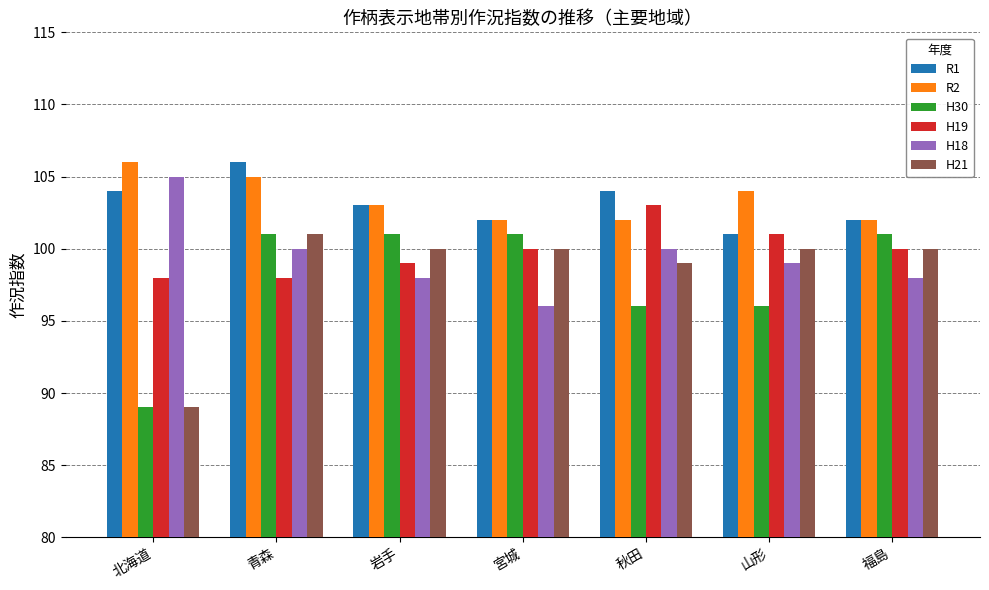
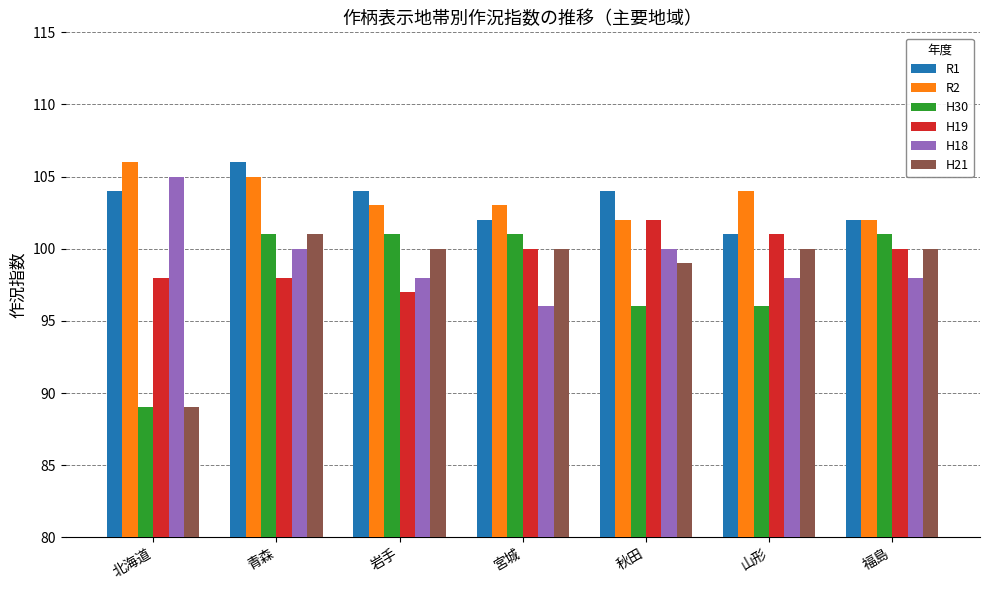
  {
    "R1": {
      "北海道": 104,
      "青森": 106,
-     "岩手": 103,
+     "岩手": 104,
      "宮城": 102,
      "秋田": 104,
      "山形": 101,
      "福島": 102
    },
    "R2": {
      "北海道": 106,
      "青森": 105,
      "岩手": 103,
-     "宮城": 102,
+     "宮城": 103,
      "秋田": 102,
      "山形": 104,
      "福島": 102
    },
    "H30": {
      "北海道": 89,
      "青森": 101,
      "岩手": 101,
      "宮城": 101,
      "秋田": 96,
      "山形": 96,
      "福島": 101
    },
    "H19": {
      "北海道": 98,
      "青森": 98,
-     "岩手": 99,
+     "岩手": 97,
      "宮城": 100,
-     "秋田": 103,
+     "秋田": 102,
      "山形": 101,
      "福島": 100
    },
    "H18": {
      "北海道": 105,
      "青森": 100,
      "岩手": 98,
      "宮城": 96,
      "秋田": 100,
-     "山形": 99,
+     "山形": 98,
      "福島": 98
    },
    "H21": {
      "北海道": 89,
      "青森": 101,
      "岩手": 100,
      "宮城": 100,
      "秋田": 99,
      "山形": 100,
      "福島": 100
    }
  }
